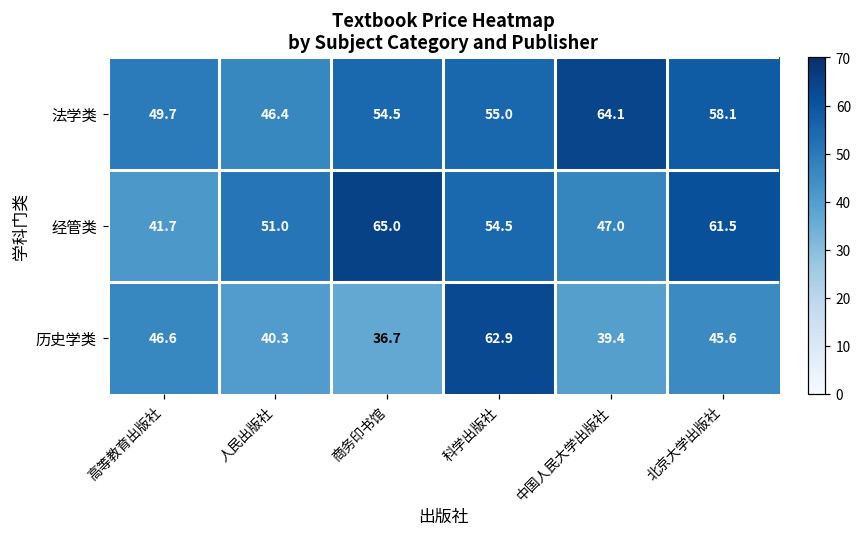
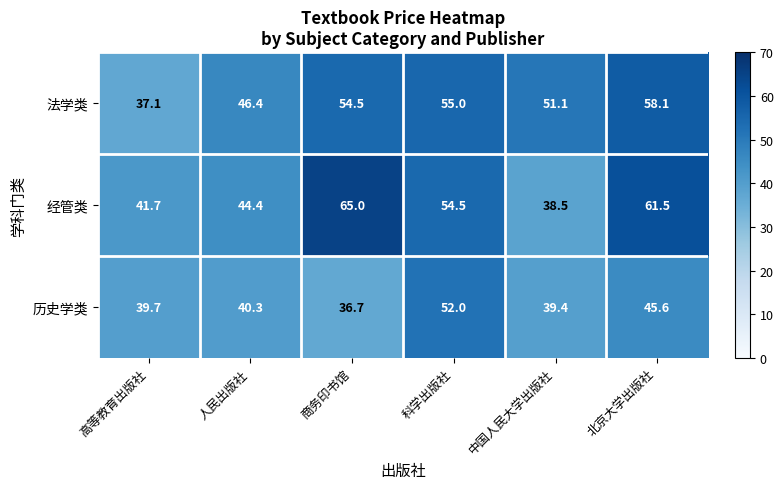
  {
    "法学类": {
-     "高等教育出版社": 49.7,
+     "高等教育出版社": 37.1,
      "人民出版社": 46.4,
      "商务印书馆": 54.5,
      "科学出版社": 55.0,
-     "中国人民大学出版社": 64.1,
+     "中国人民大学出版社": 51.1,
      "北京大学出版社": 58.1
    },
    "经管类": {
      "高等教育出版社": 41.7,
-     "人民出版社": 51.0,
+     "人民出版社": 44.4,
      "商务印书馆": 65.0,
      "科学出版社": 54.5,
-     "中国人民大学出版社": 47.0,
+     "中国人民大学出版社": 38.5,
      "北京大学出版社": 61.5
    },
    "历史学类": {
-     "高等教育出版社": 46.6,
+     "高等教育出版社": 39.7,
      "人民出版社": 40.3,
      "商务印书馆": 36.7,
-     "科学出版社": 62.9,
+     "科学出版社": 52.0,
      "中国人民大学出版社": 39.4,
      "北京大学出版社": 45.6
    }
  }
